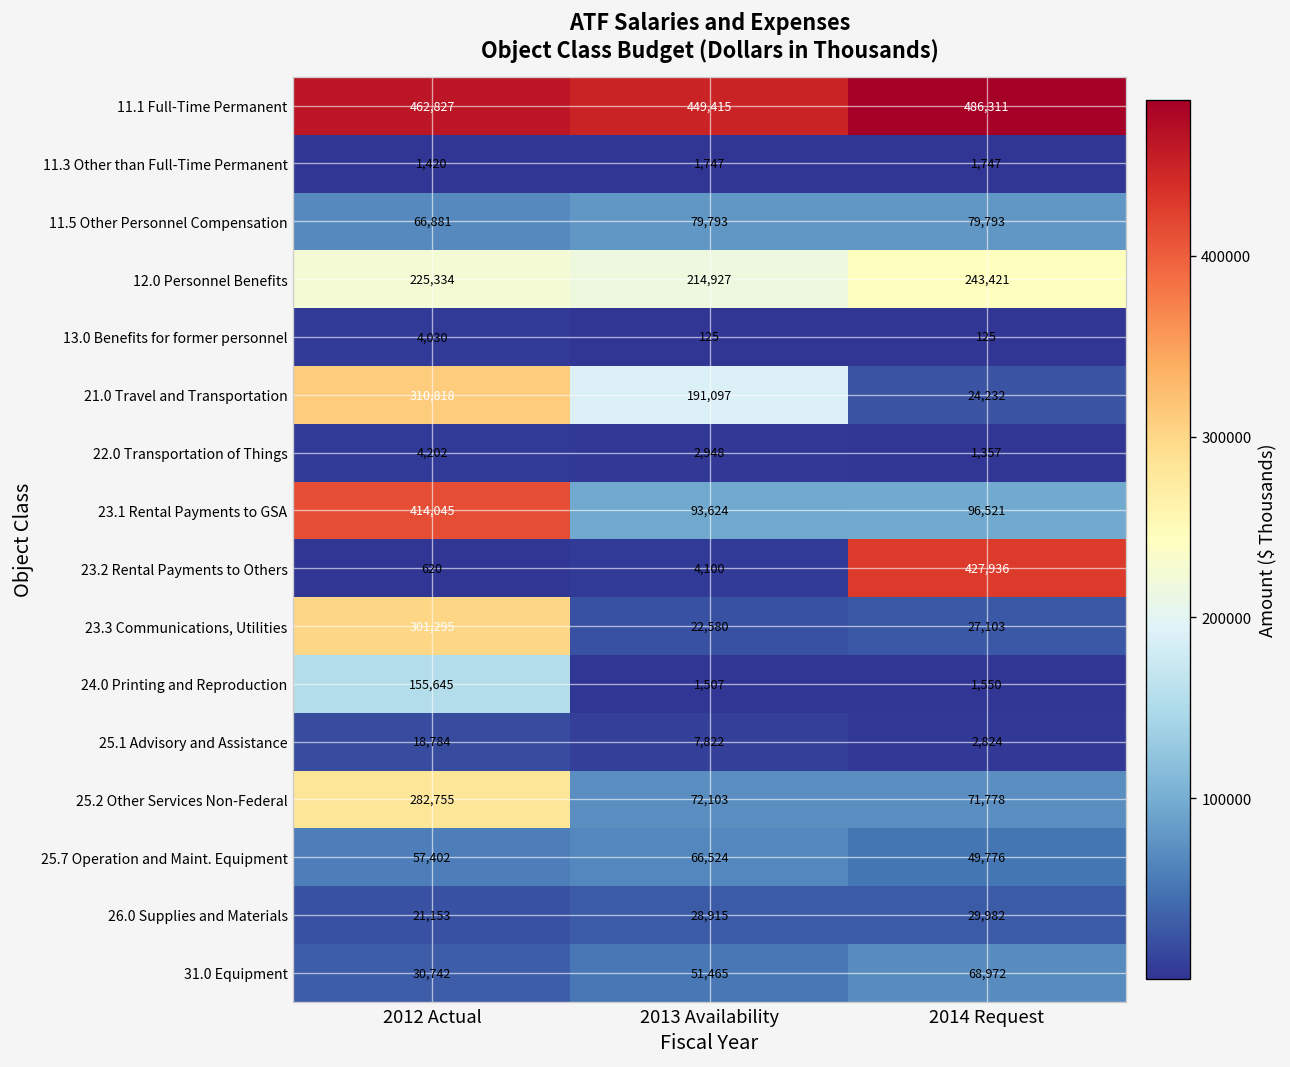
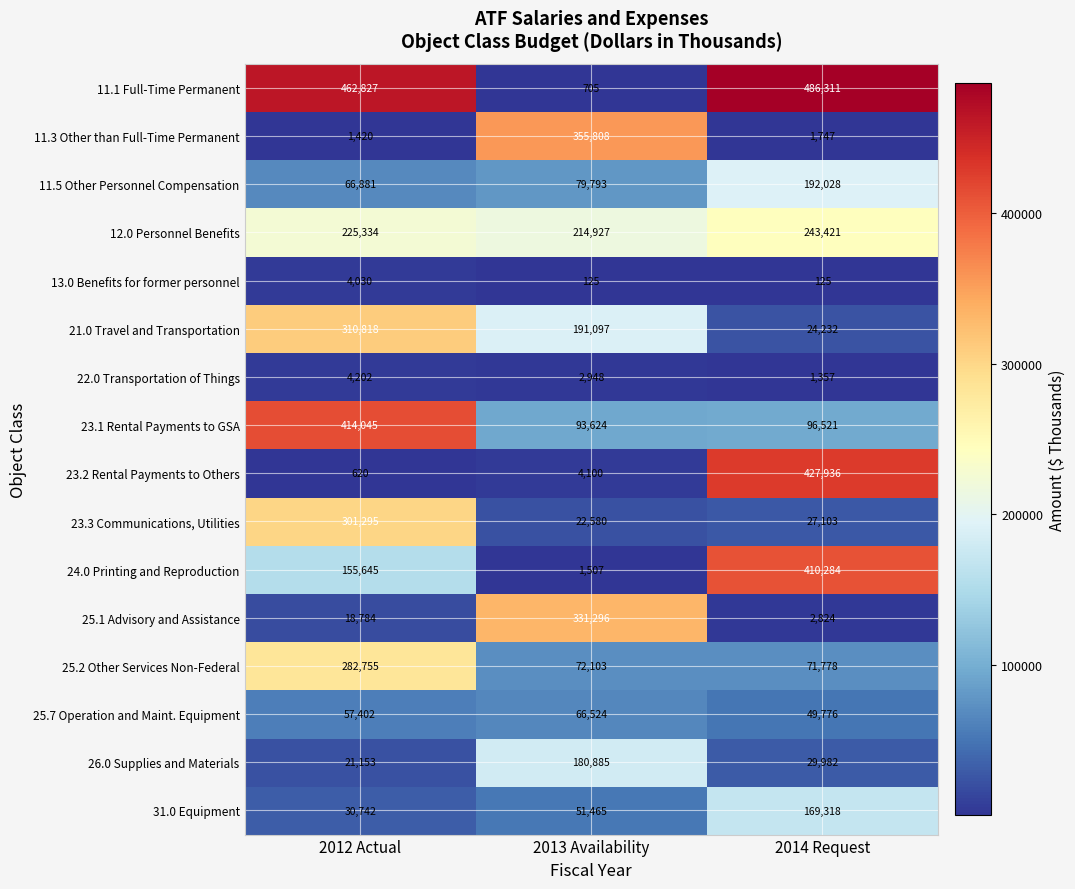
  {
    "11.1 Full-Time Permanent": {
      "2012 Actual": "462,827",
-     "2013 Availability": "449,415",
+     "2013 Availability": "705",
      "2014 Request": "486,311"
    },
    "11.3 Other than Full-Time Permanent": {
      "2012 Actual": "1,420",
-     "2013 Availability": "1,747",
+     "2013 Availability": "355,808",
      "2014 Request": "1,747"
    },
    "11.5 Other Personnel Compensation": {
      "2012 Actual": "66,881",
      "2013 Availability": "79,793",
-     "2014 Request": "79,793"
+     "2014 Request": "192,028"
    },
    "12.0 Personnel Benefits": {
      "2012 Actual": "225,334",
      "2013 Availability": "214,927",
      "2014 Request": "243,421"
    },
    "13.0 Benefits for former personnel": {
      "2012 Actual": "4,030",
      "2013 Availability": "125",
      "2014 Request": "125"
    },
    "21.0 Travel and Transportation": {
      "2012 Actual": "310,818",
      "2013 Availability": "191,097",
      "2014 Request": "24,232"
    },
    "22.0 Transportation of Things": {
      "2012 Actual": "4,202",
      "2013 Availability": "2,948",
      "2014 Request": "1,357"
    },
    "23.1 Rental Payments to GSA": {
      "2012 Actual": "414,045",
      "2013 Availability": "93,624",
      "2014 Request": "96,521"
    },
    "23.2 Rental Payments to Others": {
      "2012 Actual": "620",
      "2013 Availability": "4,100",
      "2014 Request": "427,936"
    },
    "23.3 Communications, Utilities": {
      "2012 Actual": "301,295",
      "2013 Availability": "22,580",
      "2014 Request": "27,103"
    },
    "24.0 Printing and Reproduction": {
      "2012 Actual": "155,645",
      "2013 Availability": "1,507",
-     "2014 Request": "1,550"
+     "2014 Request": "410,284"
    },
    "25.1 Advisory and Assistance": {
      "2012 Actual": "18,784",
-     "2013 Availability": "7,822",
+     "2013 Availability": "331,296",
      "2014 Request": "2,824"
    },
    "25.2 Other Services Non-Federal": {
      "2012 Actual": "282,755",
      "2013 Availability": "72,103",
      "2014 Request": "71,778"
    },
    "25.7 Operation and Maint. Equipment": {
      "2012 Actual": "57,402",
      "2013 Availability": "66,524",
      "2014 Request": "49,776"
    },
    "26.0 Supplies and Materials": {
      "2012 Actual": "21,153",
-     "2013 Availability": "28,915",
+     "2013 Availability": "180,885",
      "2014 Request": "29,982"
    },
    "31.0 Equipment": {
      "2012 Actual": "30,742",
      "2013 Availability": "51,465",
-     "2014 Request": "68,972"
+     "2014 Request": "169,318"
    }
  }
